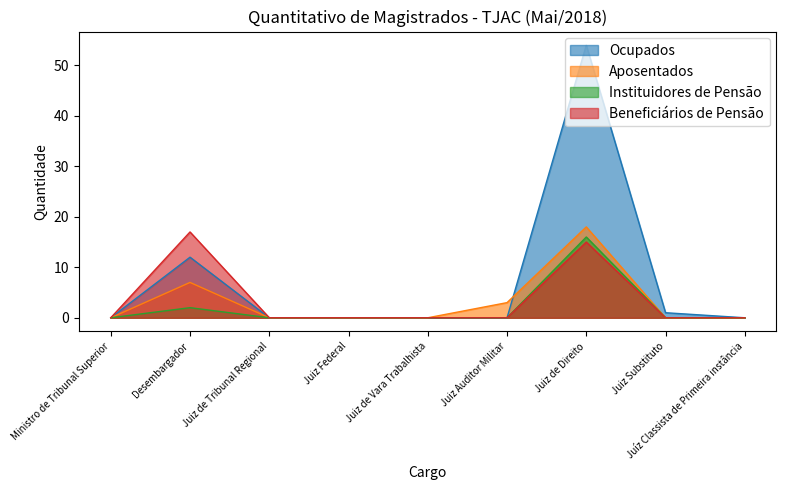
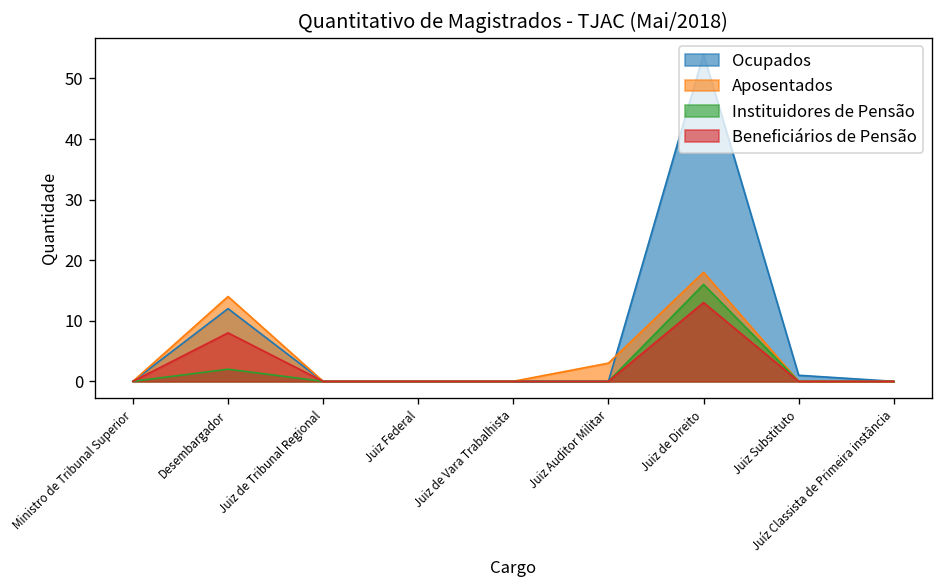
  {
    "Ocupados": {
      "Desembargador": 12,
      "Juiz Substituto": 1
    },
    "Aposentados": {
-     "Desembargador": 7,
+     "Desembargador": 14,
      "Juiz Auditor Militar": 3,
      "Juiz de Direito": 18
    },
    "Instituidores de Pensão": {
      "Desembargador": 2,
      "Juiz de Direito": 16
    },
    "Beneficiários de Pensão": {
-     "Desembargador": 17,
-     "Juiz de Direito": 15
+     "Desembargador": 8,
+     "Juiz de Direito": 13
    }
  }
